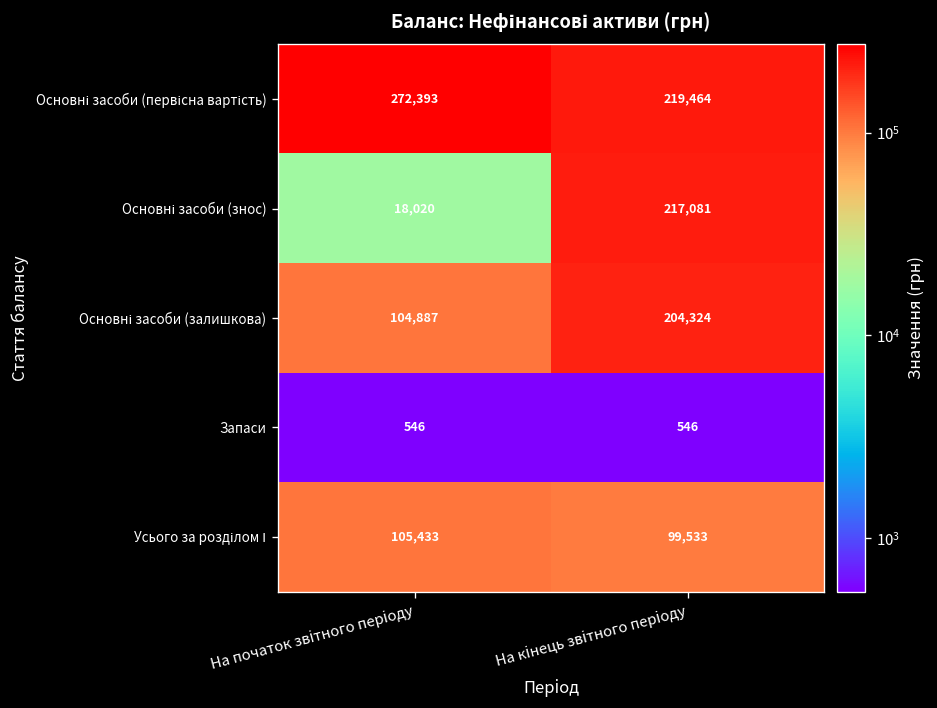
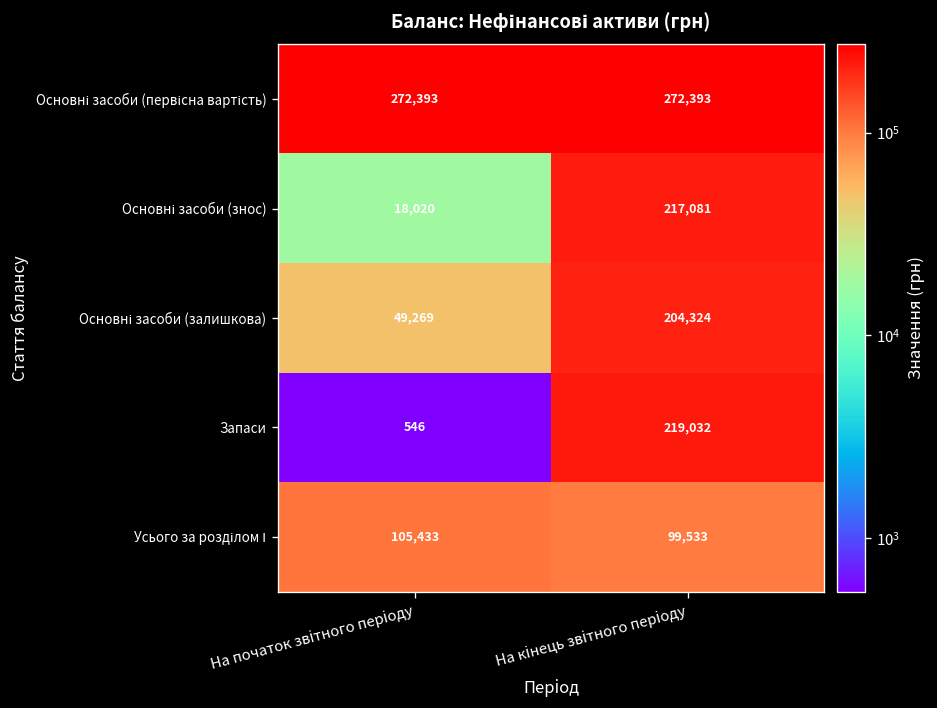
  {
    "Основні засоби (первісна вартість)": {
      "На початок звітного періоду": "272,393",
-     "На кінець звітного періоду": "219,464"
+     "На кінець звітного періоду": "272,393"
    },
    "Основні засоби (знос)": {
      "На початок звітного періоду": "18,020",
      "На кінець звітного періоду": "217,081"
    },
    "Основні засоби (залишкова)": {
-     "На початок звітного періоду": "104,887",
+     "На початок звітного періоду": "49,269",
      "На кінець звітного періоду": "204,324"
    },
    "Запаси": {
      "На початок звітного періоду": "546",
-     "На кінець звітного періоду": "546"
+     "На кінець звітного періоду": "219,032"
    },
    "Усього за розділом І": {
      "На початок звітного періоду": "105,433",
      "На кінець звітного періоду": "99,533"
    }
  }
